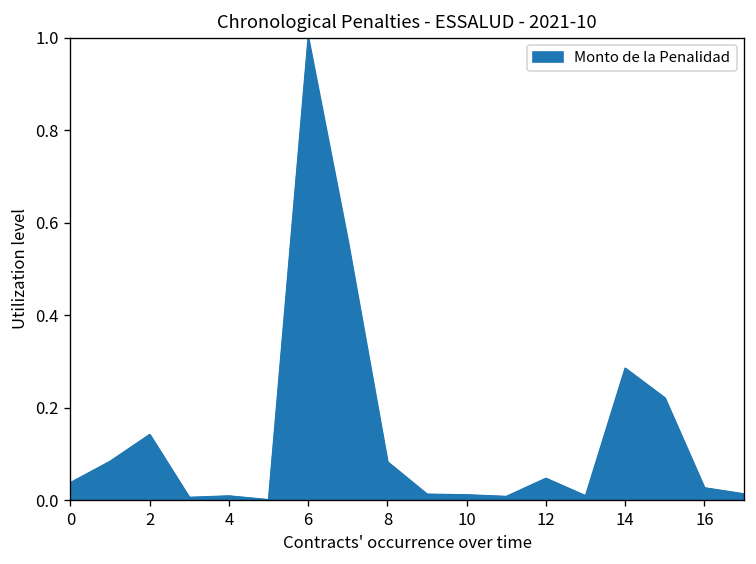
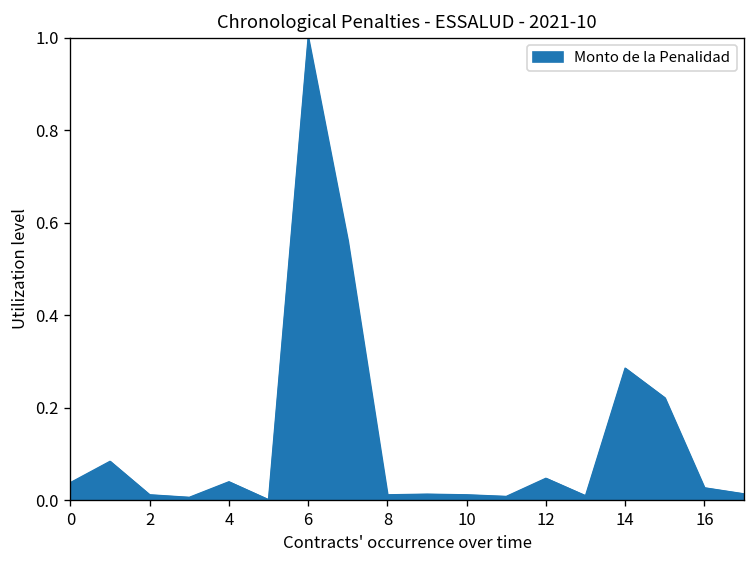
  {
    "0": 0.04,
-   "2": 0.14,
-   "4": 0.01,
+   "2": 0.01,
+   "4": 0.04,
    "6": 1.00,
-   "8": 0.08,
+   "8": 0.01,
    "10": 0.01,
    "12": 0.05,
    "14": 0.29,
    "16": 0.03
  }
